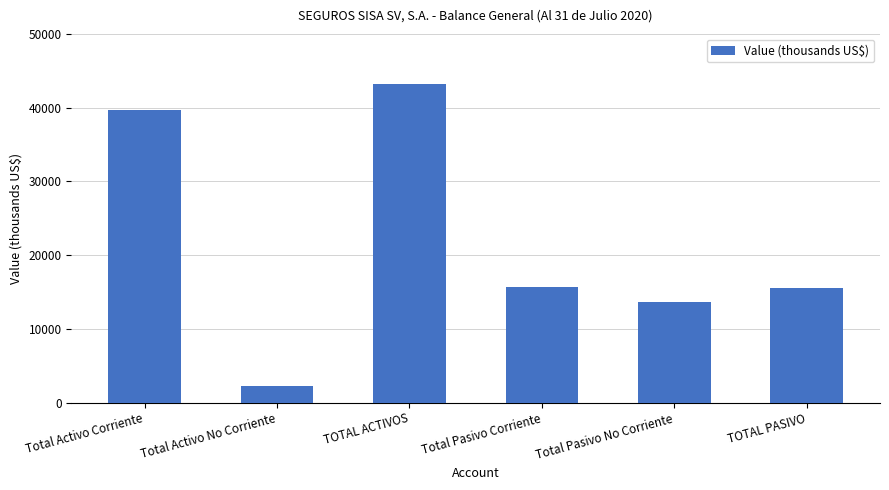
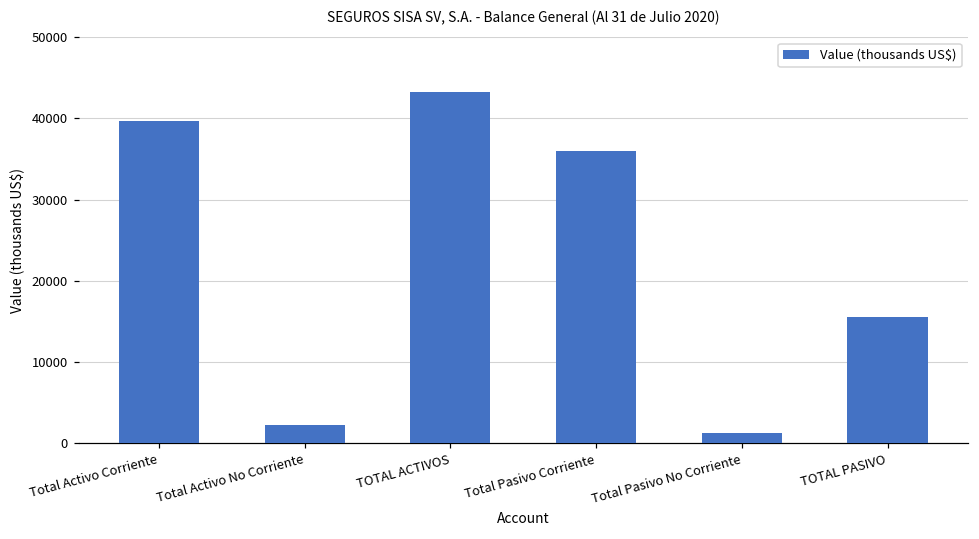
  {
    "Total Activo Corriente": 40000,
    "Total Activo No Corriente": 2000,
    "TOTAL ACTIVOS": 43000,
-   "Total Pasivo Corriente": 16000,
-   "Total Pasivo No Corriente": 14000,
+   "Total Pasivo Corriente": 36000,
+   "Total Pasivo No Corriente": 1000,
    "TOTAL PASIVO": 15000
  }
